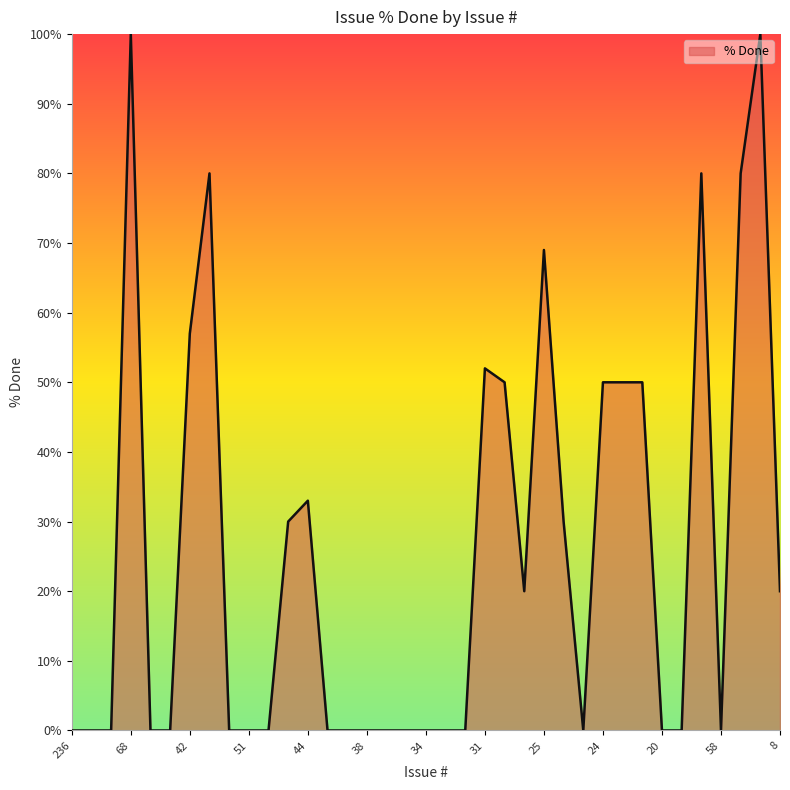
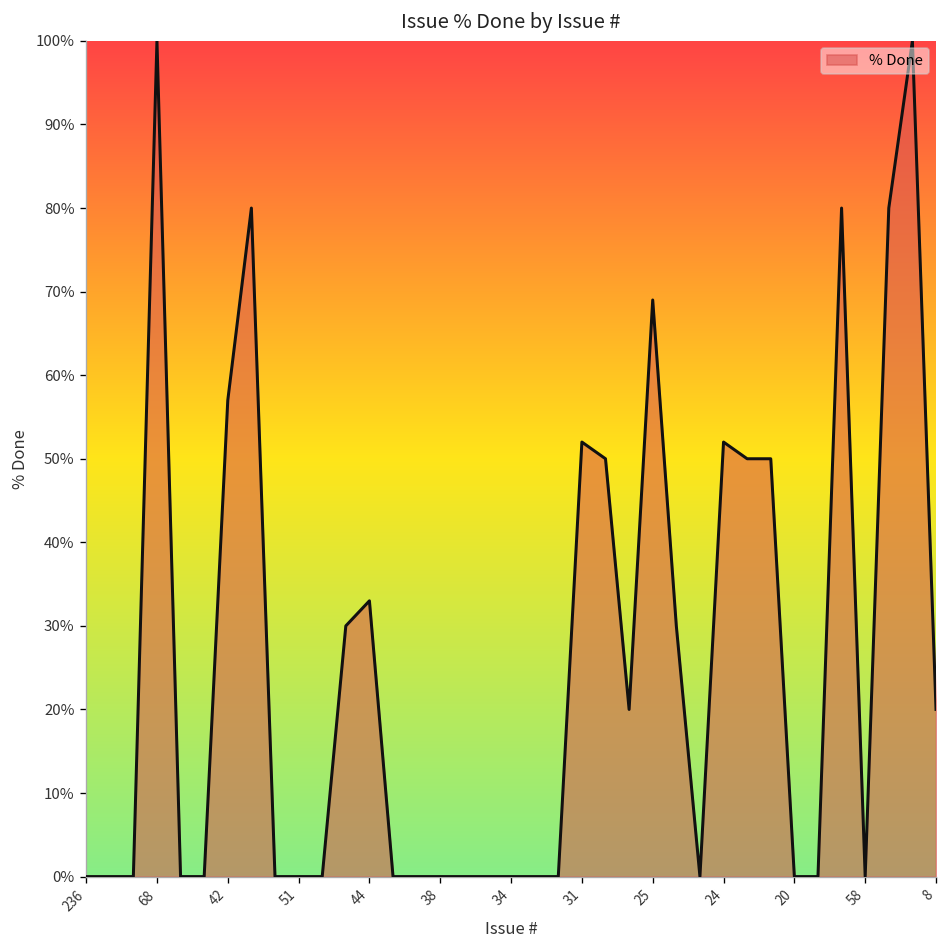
  {
    "236": "0%",
    "68": "100%",
    "42": "57%",
    "51": "0%",
    "44": "33%",
    "38": "0%",
    "34": "0%",
    "31": "52%",
    "25": "69%",
-   "24": "50%",
+   "24": "52%",
    "20": "0%",
    "58": "0%",
    "8": "20%"
  }
